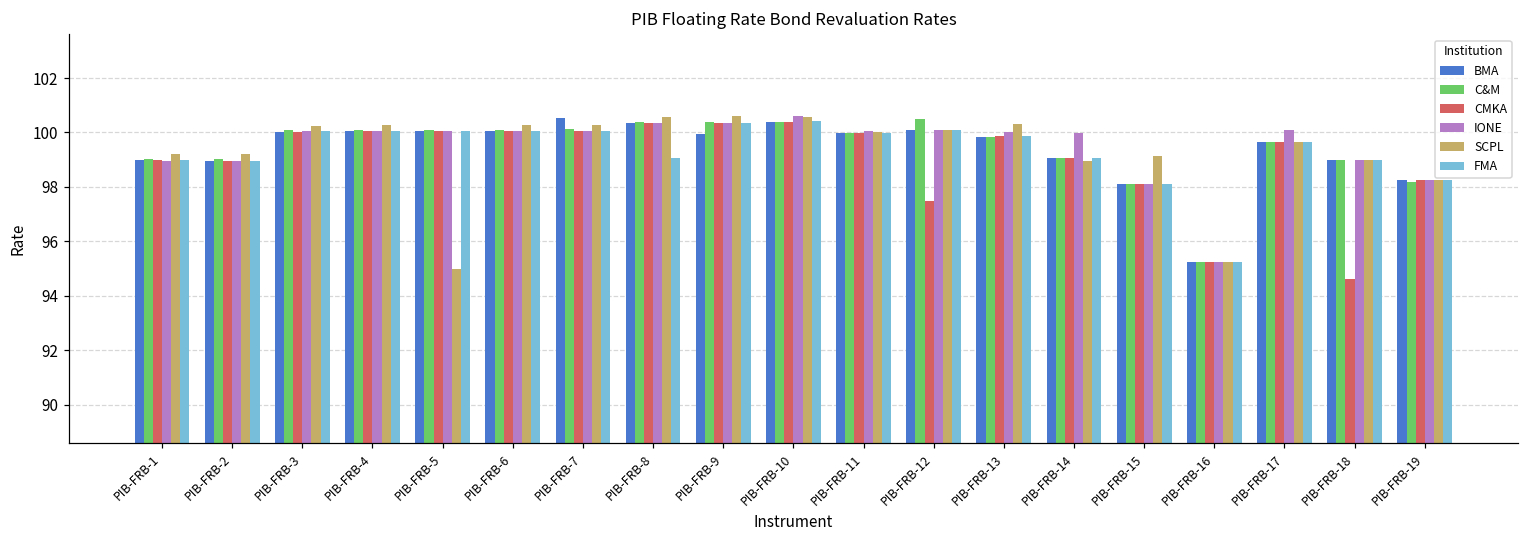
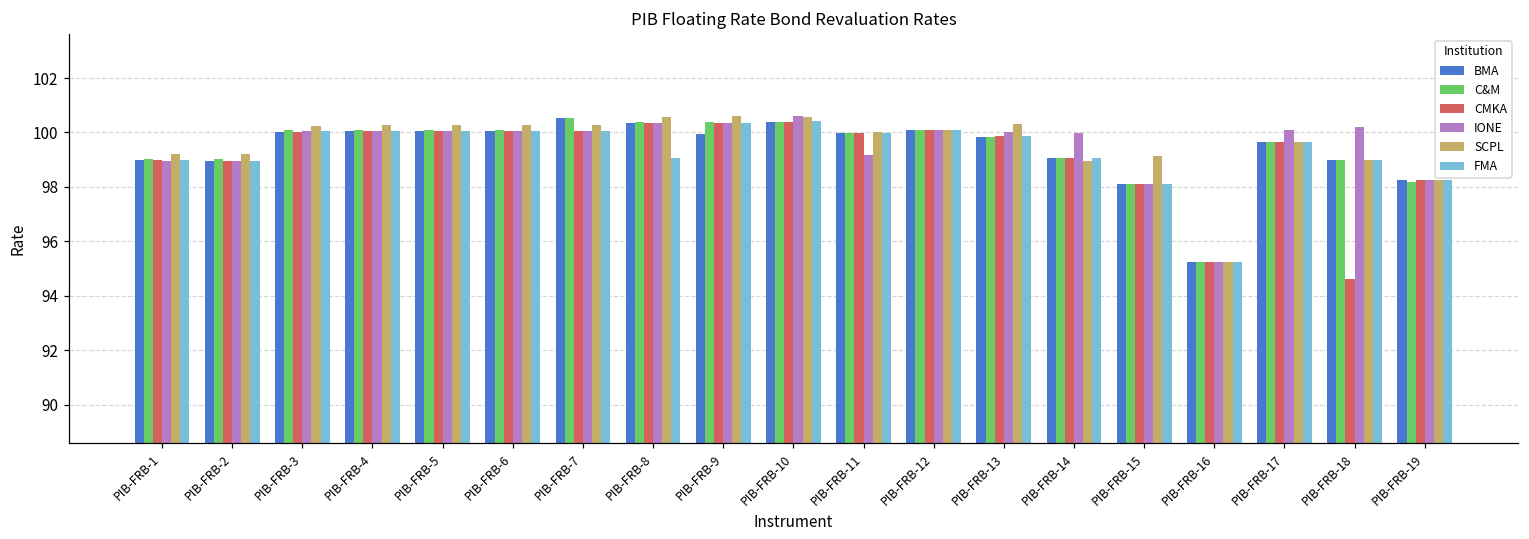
  {
    "BMA": {
      "PIB-FRB-1": 99.0,
      "PIB-FRB-2": 99.0,
      "PIB-FRB-3": 100.0,
      "PIB-FRB-4": 100.0,
      "PIB-FRB-5": 100.0,
      "PIB-FRB-6": 100.1,
      "PIB-FRB-7": 100.5,
      "PIB-FRB-8": 100.3,
      "PIB-FRB-9": 99.9,
      "PIB-FRB-10": 100.4,
      "PIB-FRB-11": 100.0,
      "PIB-FRB-12": 100.1,
      "PIB-FRB-13": 99.9,
      "PIB-FRB-14": 99.1,
      "PIB-FRB-15": 98.1,
      "PIB-FRB-16": 95.3,
      "PIB-FRB-17": 99.7,
      "PIB-FRB-18": 99.0,
      "PIB-FRB-19": 98.3
    },
    "C&M": {
      "PIB-FRB-1": 99.0,
      "PIB-FRB-2": 99.0,
      "PIB-FRB-3": 100.1,
      "PIB-FRB-4": 100.1,
      "PIB-FRB-5": 100.1,
      "PIB-FRB-6": 100.1,
-     "PIB-FRB-7": 100.1,
+     "PIB-FRB-7": 100.5,
      "PIB-FRB-8": 100.4,
      "PIB-FRB-9": 100.4,
      "PIB-FRB-10": 100.4,
      "PIB-FRB-11": 100.0,
-     "PIB-FRB-12": 100.5,
+     "PIB-FRB-12": 100.1,
      "PIB-FRB-13": 99.9,
      "PIB-FRB-14": 99.1,
      "PIB-FRB-15": 98.1,
      "PIB-FRB-16": 95.3,
      "PIB-FRB-17": 99.7,
      "PIB-FRB-18": 99.0,
      "PIB-FRB-19": 98.2
    },
    "CMKA": {
      "PIB-FRB-1": 99.0,
      "PIB-FRB-2": 99.0,
      "PIB-FRB-3": 100.0,
      "PIB-FRB-4": 100.0,
      "PIB-FRB-5": 100.0,
      "PIB-FRB-6": 100.0,
      "PIB-FRB-7": 100.1,
      "PIB-FRB-8": 100.3,
      "PIB-FRB-9": 100.3,
      "PIB-FRB-10": 100.4,
      "PIB-FRB-11": 100.0,
-     "PIB-FRB-12": 97.5,
+     "PIB-FRB-12": 100.1,
      "PIB-FRB-13": 99.9,
      "PIB-FRB-14": 99.1,
      "PIB-FRB-15": 98.1,
      "PIB-FRB-16": 95.3,
      "PIB-FRB-17": 99.7,
      "PIB-FRB-18": 94.6,
      "PIB-FRB-19": 98.3
    },
    "IONE": {
      "PIB-FRB-1": 99.0,
      "PIB-FRB-2": 99.0,
      "PIB-FRB-3": 100.0,
      "PIB-FRB-4": 100.1,
      "PIB-FRB-5": 100.1,
      "PIB-FRB-6": 100.1,
      "PIB-FRB-7": 100.1,
      "PIB-FRB-8": 100.4,
      "PIB-FRB-9": 100.4,
      "PIB-FRB-10": 100.6,
-     "PIB-FRB-11": 100.1,
+     "PIB-FRB-11": 99.2,
      "PIB-FRB-12": 100.1,
      "PIB-FRB-13": 100.0,
      "PIB-FRB-14": 100.0,
      "PIB-FRB-15": 98.1,
      "PIB-FRB-16": 95.3,
      "PIB-FRB-17": 100.1,
-     "PIB-FRB-18": 99.0,
+     "PIB-FRB-18": 100.2,
      "PIB-FRB-19": 98.3
    },
    "SCPL": {
      "PIB-FRB-1": 99.2,
      "PIB-FRB-2": 99.2,
      "PIB-FRB-3": 100.3,
      "PIB-FRB-4": 100.3,
-     "PIB-FRB-5": 95.0,
+     "PIB-FRB-5": 100.3,
      "PIB-FRB-6": 100.3,
      "PIB-FRB-7": 100.3,
      "PIB-FRB-8": 100.6,
      "PIB-FRB-9": 100.6,
      "PIB-FRB-10": 100.6,
      "PIB-FRB-11": 100.0,
      "PIB-FRB-12": 100.1,
      "PIB-FRB-13": 100.3,
      "PIB-FRB-14": 98.9,
      "PIB-FRB-15": 99.2,
      "PIB-FRB-16": 95.3,
      "PIB-FRB-17": 99.7,
      "PIB-FRB-18": 99.0,
      "PIB-FRB-19": 98.3
    },
    "FMA": {
      "PIB-FRB-1": 99.0,
      "PIB-FRB-2": 99.0,
      "PIB-FRB-3": 100.0,
      "PIB-FRB-4": 100.1,
      "PIB-FRB-5": 100.1,
      "PIB-FRB-6": 100.1,
      "PIB-FRB-7": 100.1,
      "PIB-FRB-8": 99.1,
      "PIB-FRB-9": 100.4,
      "PIB-FRB-10": 100.4,
      "PIB-FRB-11": 100.0,
      "PIB-FRB-12": 100.1,
      "PIB-FRB-13": 99.9,
      "PIB-FRB-14": 99.1,
      "PIB-FRB-15": 98.1,
      "PIB-FRB-16": 95.3,
      "PIB-FRB-17": 99.7,
      "PIB-FRB-18": 99.0,
      "PIB-FRB-19": 98.2
    }
  }
